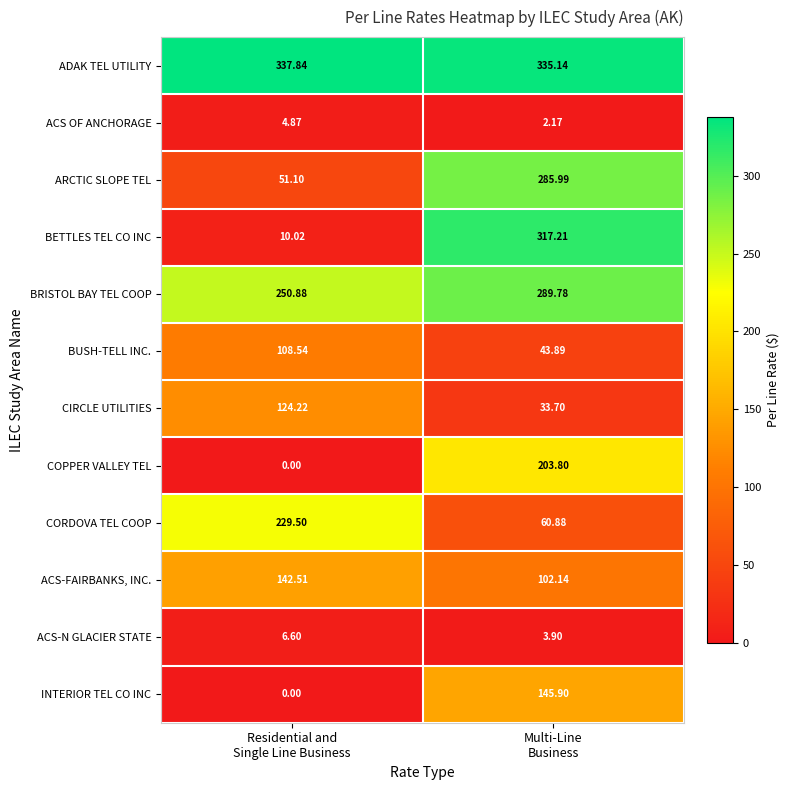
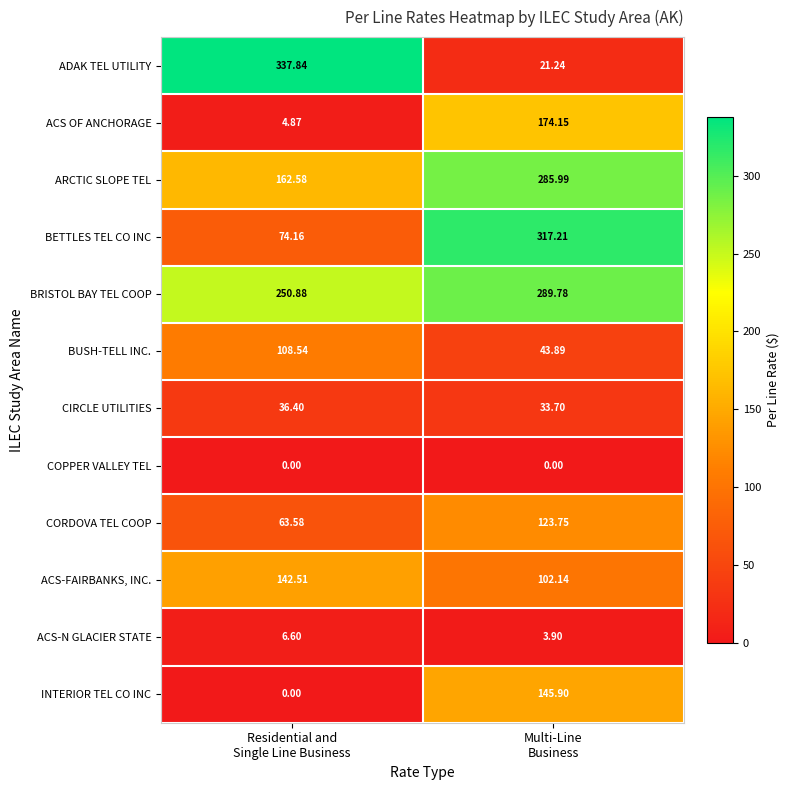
  {
    "ADAK TEL UTILITY": {
      "Residential and Single Line Business": 337.84,
-     "Multi-Line Business": 335.14
+     "Multi-Line Business": 21.24
    },
    "ACS OF ANCHORAGE": {
      "Residential and Single Line Business": 4.87,
-     "Multi-Line Business": 2.17
+     "Multi-Line Business": 174.15
    },
    "ARCTIC SLOPE TEL": {
-     "Residential and Single Line Business": 51.10,
+     "Residential and Single Line Business": 162.58,
      "Multi-Line Business": 285.99
    },
    "BETTLES TEL CO INC": {
-     "Residential and Single Line Business": 10.02,
+     "Residential and Single Line Business": 74.16,
      "Multi-Line Business": 317.21
    },
    "BRISTOL BAY TEL COOP": {
      "Residential and Single Line Business": 250.88,
      "Multi-Line Business": 289.78
    },
    "BUSH-TELL INC.": {
      "Residential and Single Line Business": 108.54,
      "Multi-Line Business": 43.89
    },
    "CIRCLE UTILITIES": {
-     "Residential and Single Line Business": 124.22,
+     "Residential and Single Line Business": 36.40,
      "Multi-Line Business": 33.70
    },
    "COPPER VALLEY TEL": {
      "Residential and Single Line Business": 0.00,
-     "Multi-Line Business": 203.80
+     "Multi-Line Business": 0.00
    },
    "CORDOVA TEL COOP": {
-     "Residential and Single Line Business": 229.50,
-     "Multi-Line Business": 60.88
+     "Residential and Single Line Business": 63.58,
+     "Multi-Line Business": 123.75
    },
    "ACS-FAIRBANKS, INC.": {
      "Residential and Single Line Business": 142.51,
      "Multi-Line Business": 102.14
    },
    "ACS-N GLACIER STATE": {
      "Residential and Single Line Business": 6.60,
      "Multi-Line Business": 3.90
    },
    "INTERIOR TEL CO INC": {
      "Residential and Single Line Business": 0.00,
      "Multi-Line Business": 145.90
    }
  }
